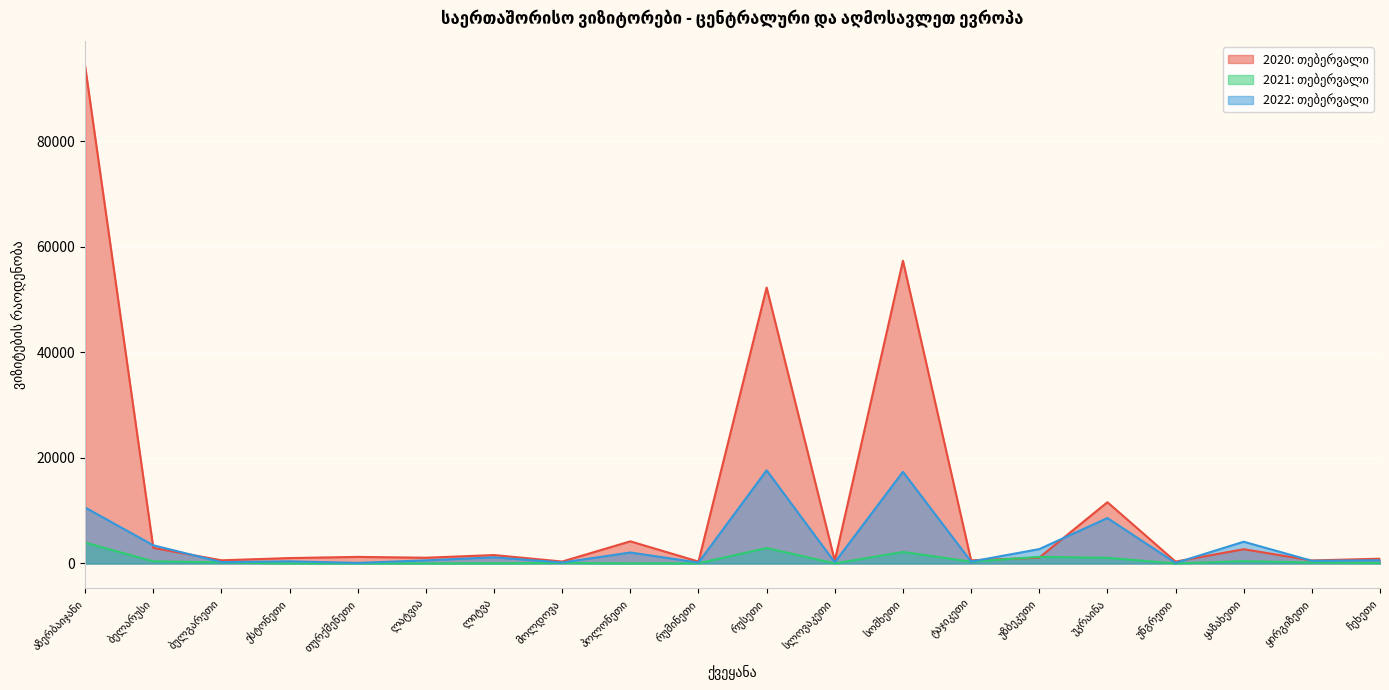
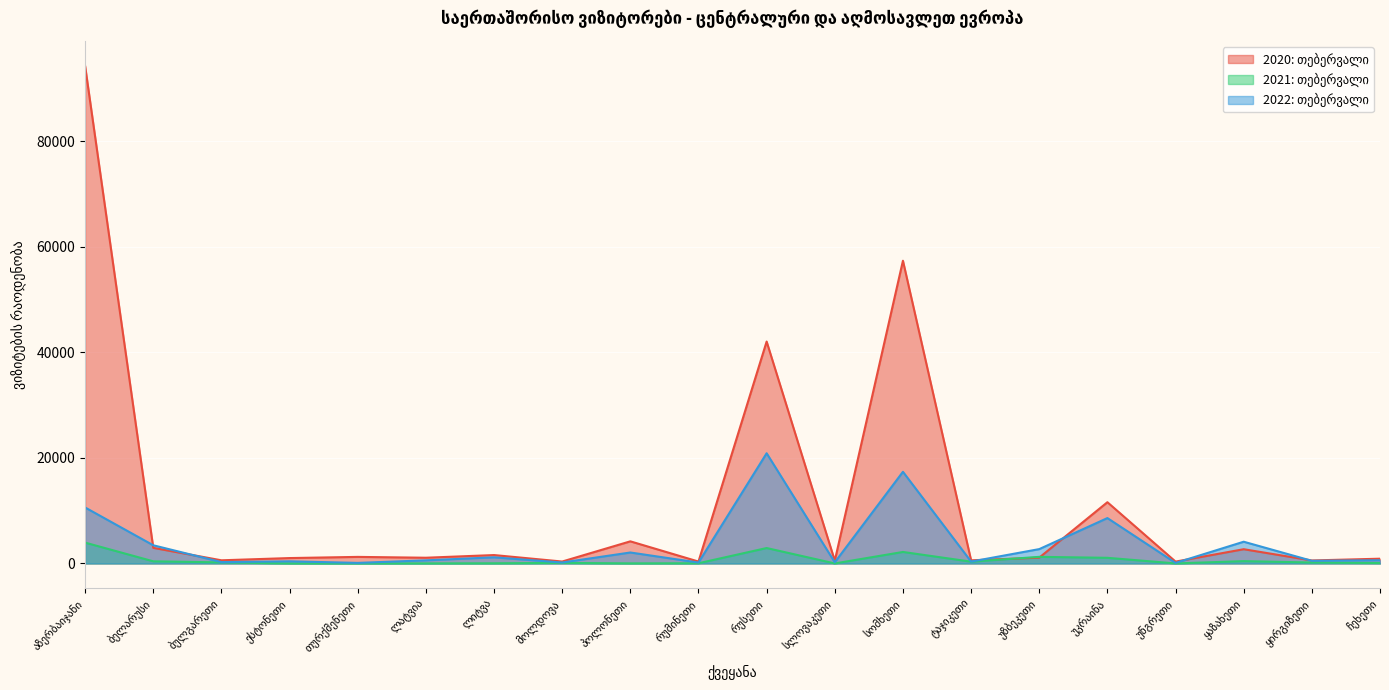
  {
    "2020: თებერვალი": {
      "აზერბაიჯანი": 94000,
      "ესტონეთი": 1000,
      "თურქმენეთი": 1000,
      "ლატვია": 1000,
      "პოლონეთი": 4000,
-     "რუსეთი": 52000,
+     "რუსეთი": 42000,
      "სომხეთი": 57000,
      "უკრაინა": 12000,
      "ყაზახეთი": 3000
    },
    "2021: თებერვალი": {
      "აზერბაიჯანი": 4000,
      "ბელარუსი": 0,
      "ლატვია": 0,
      "ლიტვა": 0,
      "პოლონეთი": 0,
      "რუსეთი": 3000,
      "სომხეთი": 2000,
      "უკრაინა": 1000,
      "ყაზახეთი": 0,
      "ჩეხეთი": 0
    },
    "2022: თებერვალი": {
      "აზერბაიჯანი": 11000,
      "ლატვია": 1000,
      "პოლონეთი": 2000,
-     "რუსეთი": 18000,
+     "რუსეთი": 21000,
      "სომხეთი": 17000,
      "უზბეკეთი": 3000,
      "უკრაინა": 9000,
      "ყაზახეთი": 4000
    }
  }
